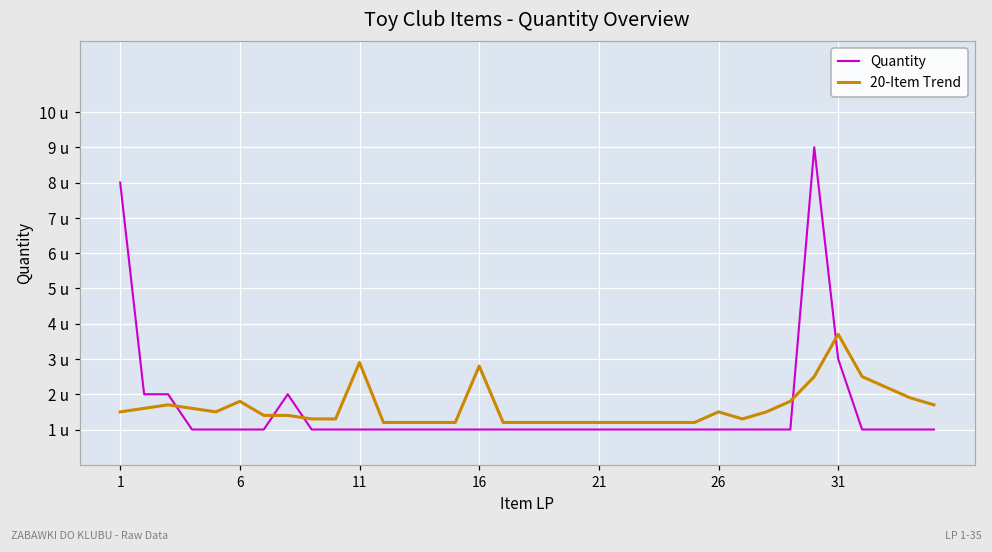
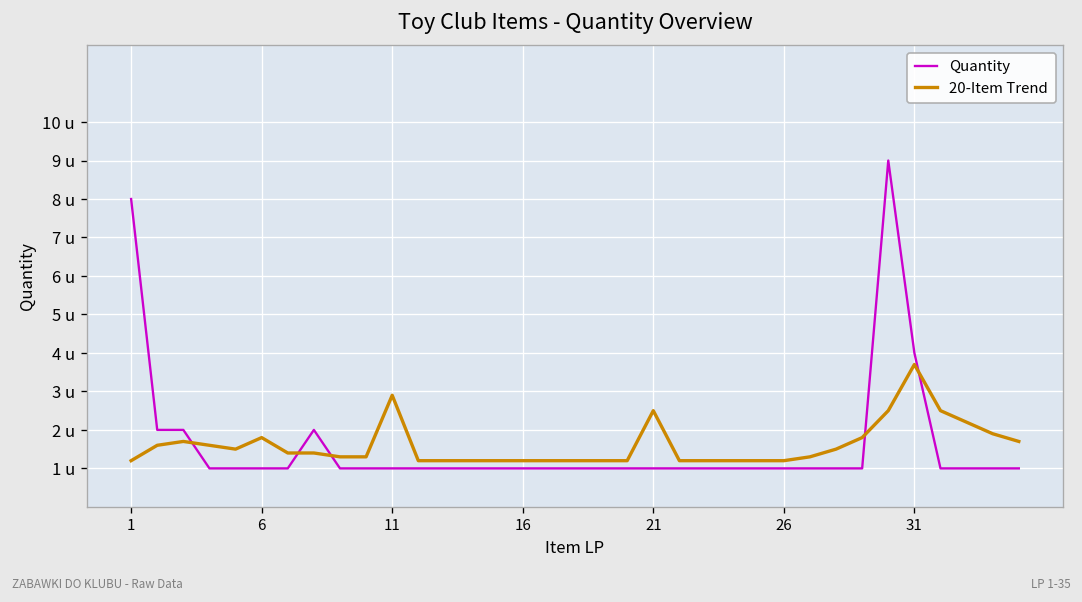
  {
    "Quantity": {
      "1": "8 u",
      "6": "1 u",
      "11": "1 u",
      "16": "1 u",
      "21": "1 u",
      "26": "1 u",
-     "31": "3 u"
+     "31": "4 u"
    },
    "20-Item Trend": {
-     "1": "1.5 u",
+     "1": "1.2 u",
      "6": "1.8 u",
      "11": "2.9 u",
-     "16": "2.8 u",
-     "21": "1.2 u",
-     "26": "1.5 u",
+     "16": "1.2 u",
+     "21": "2.5 u",
+     "26": "1.2 u",
      "31": "3.7 u"
    }
  }
